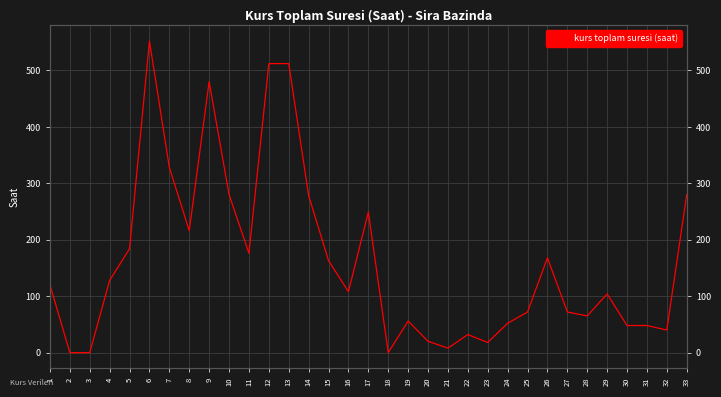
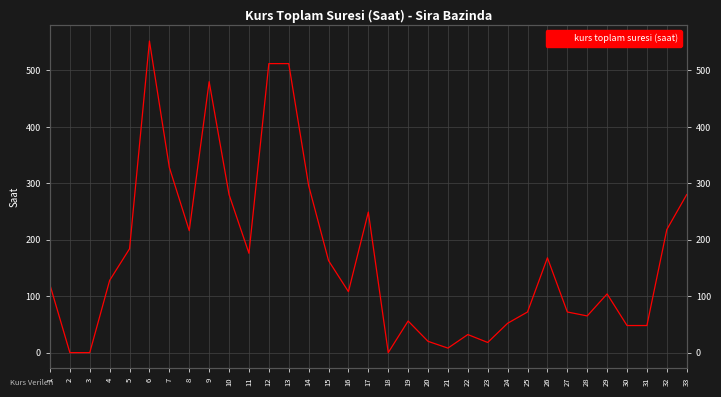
  {
    "1": 120,
    "2": 0,
    "3": 0,
    "4": 130,
    "5": 180,
    "6": 550,
    "7": 330,
    "8": 220,
    "9": 480,
    "10": 280,
    "11": 180,
    "12": 510,
    "13": 510,
-   "14": 280,
+   "14": 300,
    "15": 160,
    "16": 110,
    "17": 250,
    "18": 0,
    "19": 60,
    "20": 20,
    "21": 10,
    "22": 30,
    "23": 20,
    "24": 50,
    "25": 70,
    "26": 170,
    "27": 70,
    "28": 70,
    "29": 100,
    "30": 50,
    "31": 50,
-   "32": 40,
+   "32": 220,
    "33": 280
  }
